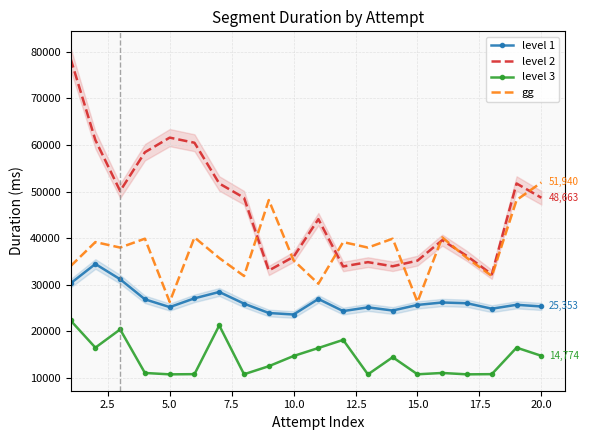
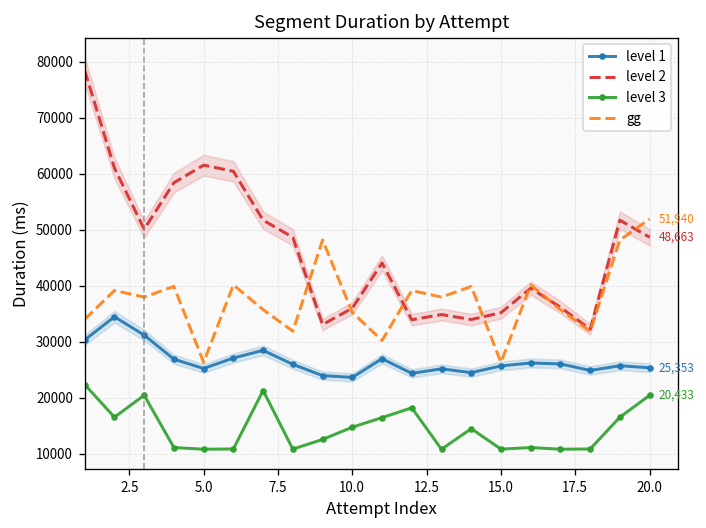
  {
    "level 3": {
-     "20.0": "14,774"
+     "20.0": "20,433"
    },
    "gg": {
      "20.0": "51,940"
    }
  }
